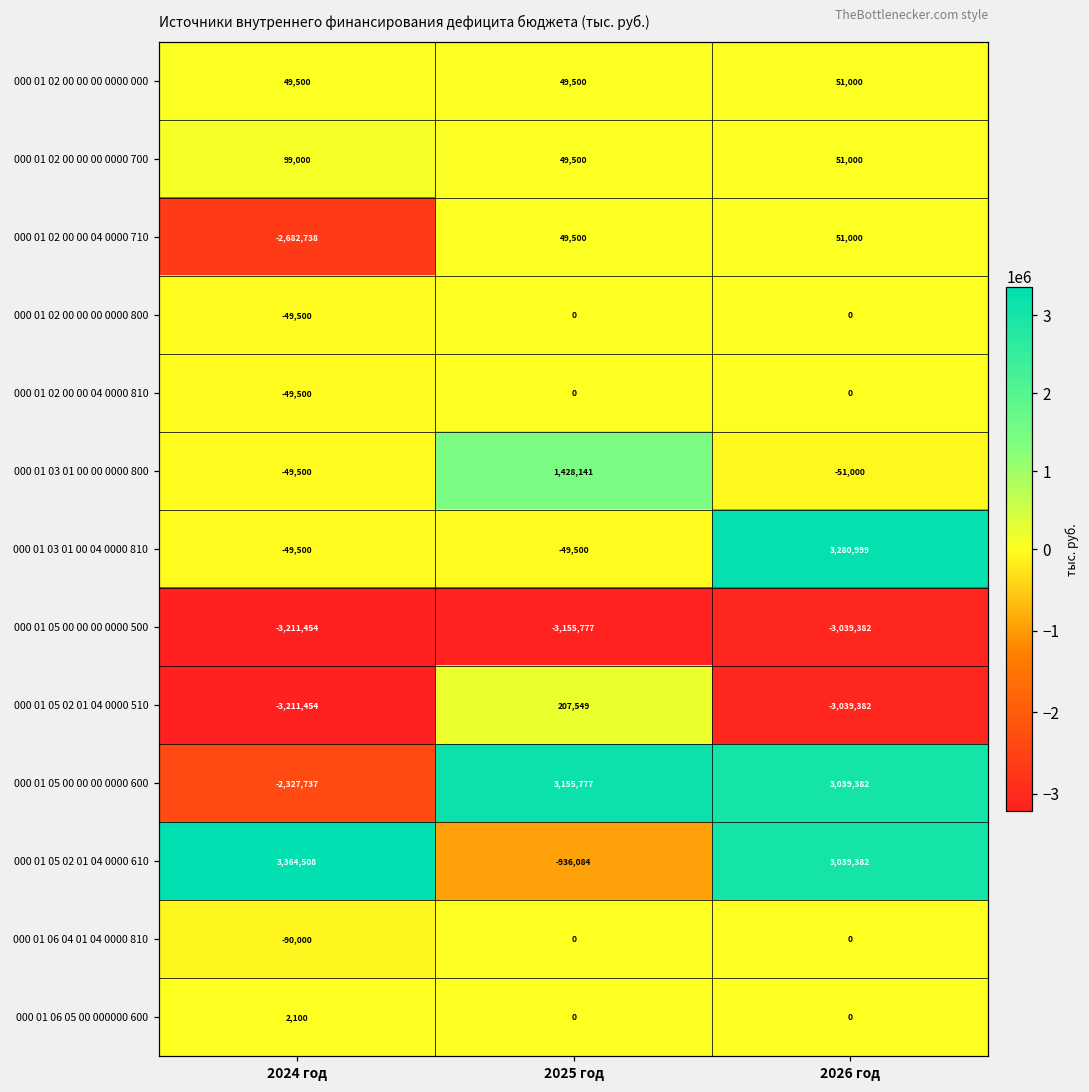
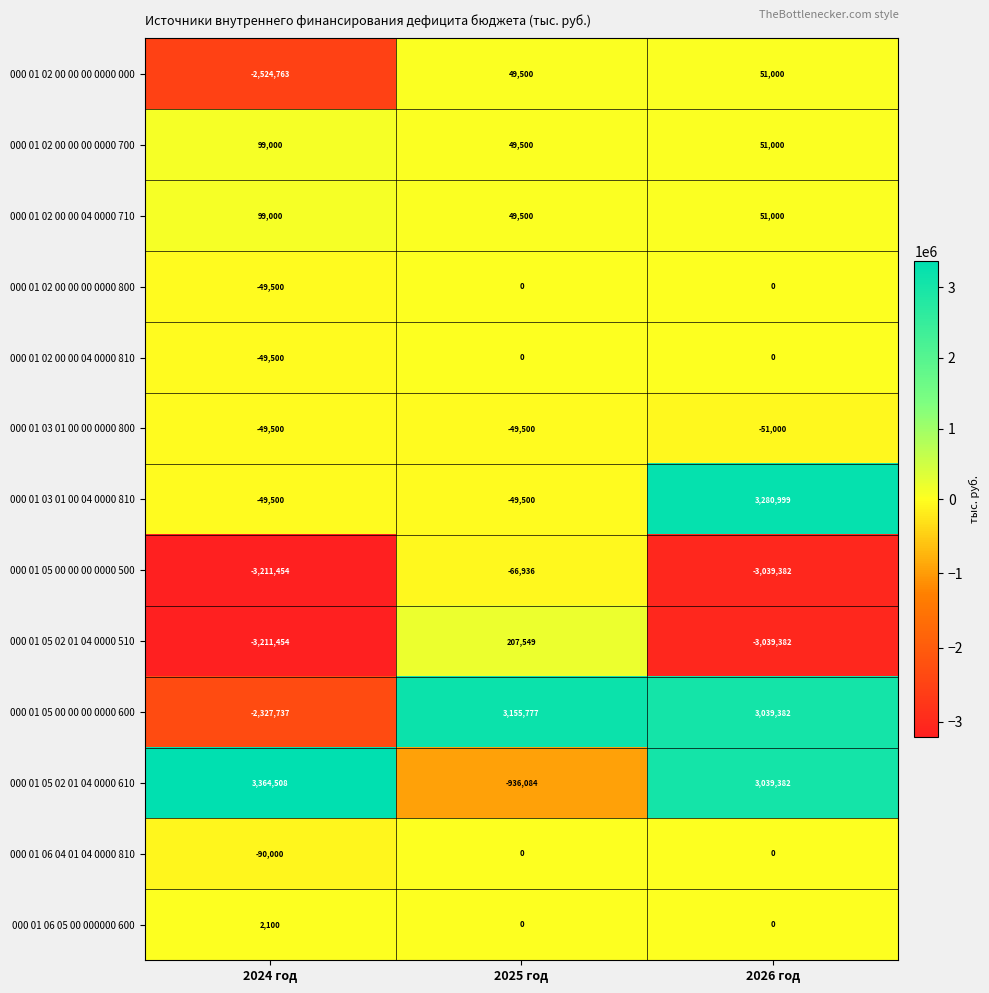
  {
    "000 01 02 00 00 00 0000 000": {
-     "2024 год": "49,500",
+     "2024 год": "-2,524,763",
      "2025 год": "49,500",
      "2026 год": "51,000"
    },
    "000 01 02 00 00 00 0000 700": {
      "2024 год": "99,000",
      "2025 год": "49,500",
      "2026 год": "51,000"
    },
    "000 01 02 00 00 04 0000 710": {
-     "2024 год": "-2,682,738",
+     "2024 год": "99,000",
      "2025 год": "49,500",
      "2026 год": "51,000"
    },
    "000 01 02 00 00 00 0000 800": {
      "2024 год": "-49,500",
      "2025 год": "0",
      "2026 год": "0"
    },
    "000 01 02 00 00 04 0000 810": {
      "2024 год": "-49,500",
      "2025 год": "0",
      "2026 год": "0"
    },
    "000 01 03 01 00 00 0000 800": {
      "2024 год": "-49,500",
-     "2025 год": "1,428,141",
+     "2025 год": "-49,500",
      "2026 год": "-51,000"
    },
    "000 01 03 01 00 04 0000 810": {
      "2024 год": "-49,500",
      "2025 год": "-49,500",
      "2026 год": "3,280,999"
    },
    "000 01 05 00 00 00 0000 500": {
      "2024 год": "-3,211,454",
-     "2025 год": "-3,155,777",
+     "2025 год": "-66,936",
      "2026 год": "-3,039,382"
    },
    "000 01 05 02 01 04 0000 510": {
      "2024 год": "-3,211,454",
      "2025 год": "207,549",
      "2026 год": "-3,039,382"
    },
    "000 01 05 00 00 00 0000 600": {
      "2024 год": "-2,327,737",
      "2025 год": "3,155,777",
      "2026 год": "3,039,382"
    },
    "000 01 05 02 01 04 0000 610": {
      "2024 год": "3,364,508",
      "2025 год": "-936,084",
      "2026 год": "3,039,382"
    },
    "000 01 06 04 01 04 0000 810": {
      "2024 год": "-90,000",
      "2025 год": "0",
      "2026 год": "0"
    },
    "000 01 06 05 00 000000 600": {
      "2024 год": "2,100",
      "2025 год": "0",
      "2026 год": "0"
    }
  }
